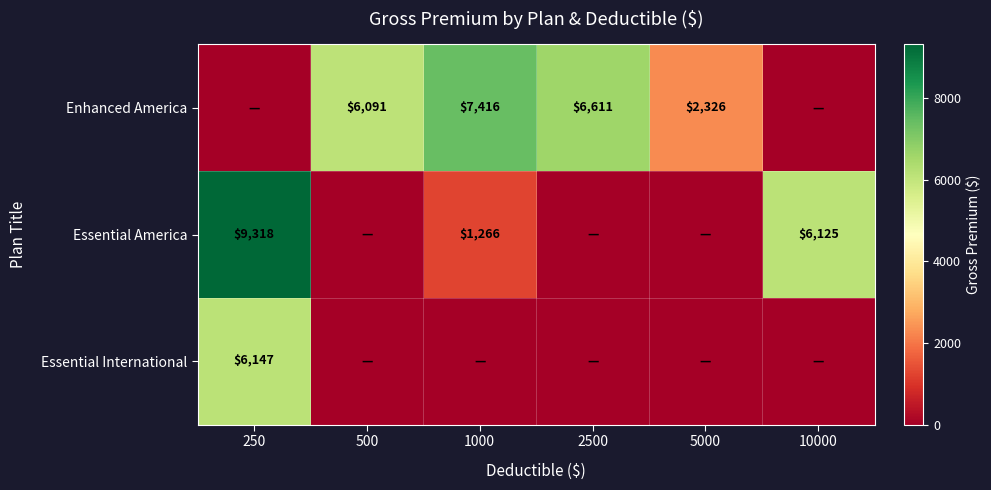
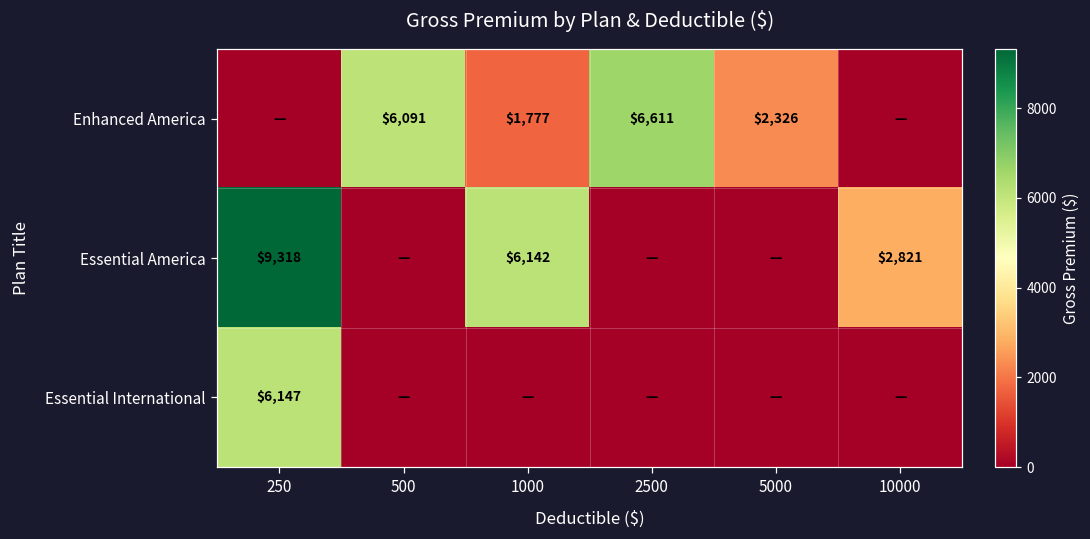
  {
    "Enhanced America": {
      "500": "$6,091",
-     "1000": "$7,416",
+     "1000": "$1,777",
      "2500": "$6,611",
      "5000": "$2,326"
    },
    "Essential America": {
      "250": "$9,318",
-     "1000": "$1,266",
-     "10000": "$6,125"
+     "1000": "$6,142",
+     "10000": "$2,821"
    },
    "Essential International": {
      "250": "$6,147"
    }
  }
